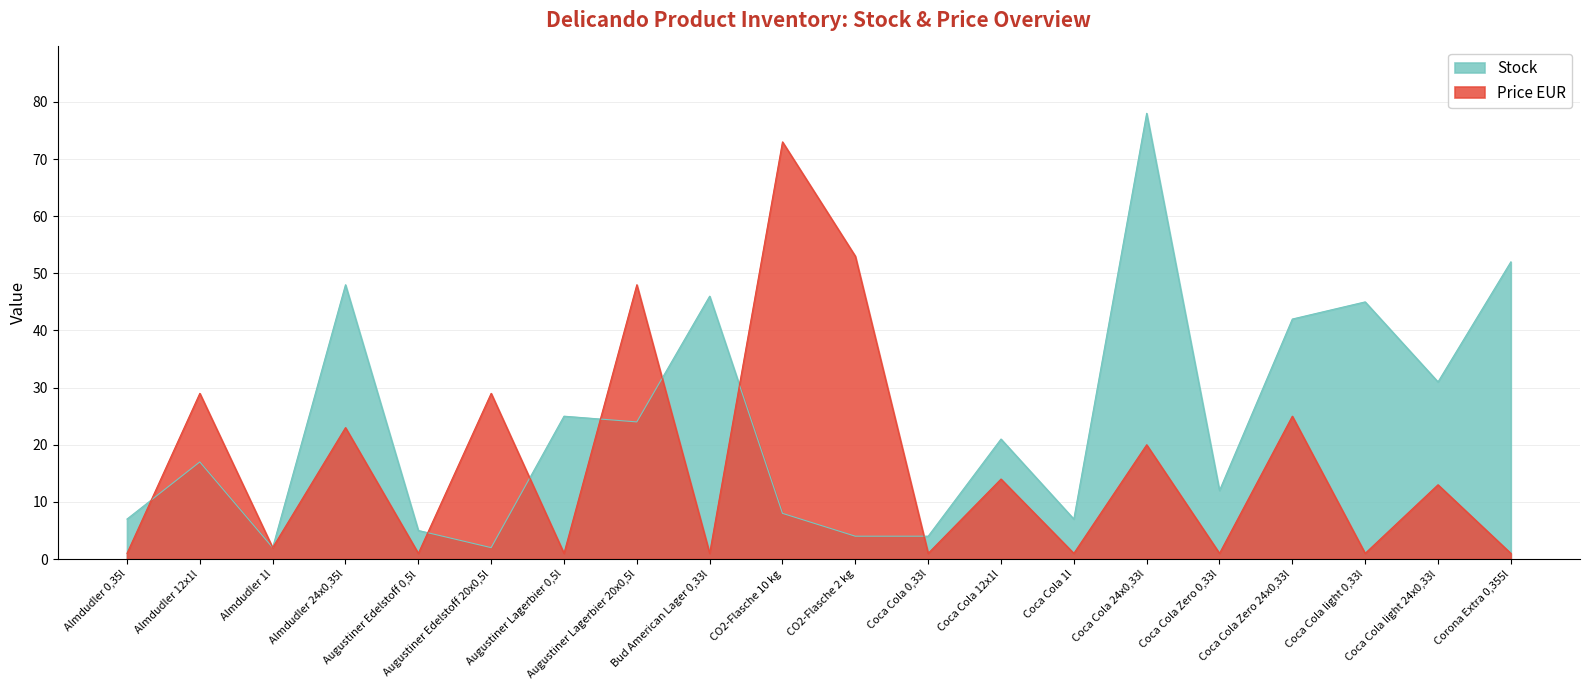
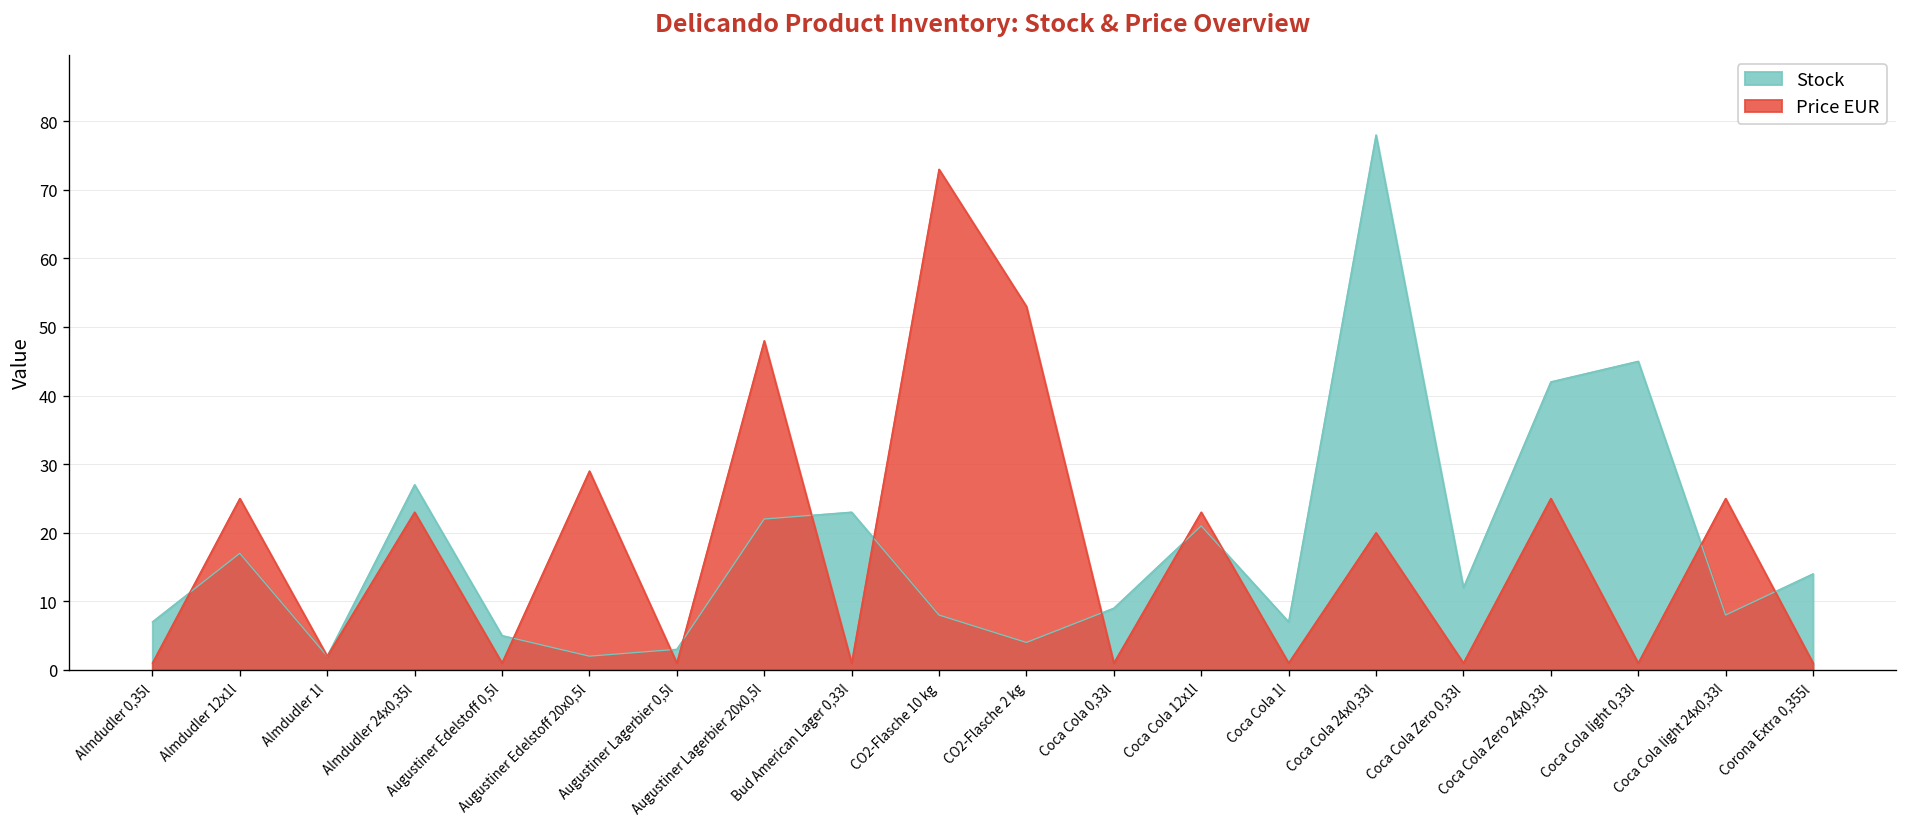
  {
    "Stock": {
      "Almdudler 0,35l": 7,
      "Almdudler 12x1l": 17,
-     "Almdudler 24x0,35l": 48,
+     "Almdudler 24x0,35l": 27,
      "Augustiner Edelstoff 0,5l": 5,
      "Augustiner Edelstoff 20x0,5l": 2,
-     "Augustiner Lagerbier 0,5l": 25,
-     "Augustiner Lagerbier 20x0,5l": 24,
-     "Bud American Lager 0,33l": 46,
+     "Augustiner Lagerbier 0,5l": 3,
+     "Augustiner Lagerbier 20x0,5l": 22,
+     "Bud American Lager 0,33l": 23,
      "CO2-Flasche 10 kg": 8,
      "CO2-Flasche 2 kg": 4,
-     "Coca Cola 0,33l": 4,
+     "Coca Cola 0,33l": 9,
      "Coca Cola 12x1l": 21,
      "Coca Cola 1l": 7,
      "Coca Cola 24x0,33l": 78,
      "Coca Cola Zero 0,33l": 12,
      "Coca Cola Zero 24x0,33l": 42,
      "Coca Cola light 0,33l": 45,
-     "Coca Cola light 24x0,33l": 31,
-     "Corona Extra 0,355l": 52
+     "Coca Cola light 24x0,33l": 8,
+     "Corona Extra 0,355l": 14
    },
    "Price EUR": {
      "Almdudler 0,35l": 1,
-     "Almdudler 12x1l": 29,
+     "Almdudler 12x1l": 25,
      "Almdudler 24x0,35l": 23,
      "Augustiner Edelstoff 0,5l": 1,
      "Augustiner Edelstoff 20x0,5l": 29,
      "Augustiner Lagerbier 0,5l": 1,
      "Augustiner Lagerbier 20x0,5l": 48,
      "Bud American Lager 0,33l": 1,
      "CO2-Flasche 10 kg": 73,
      "CO2-Flasche 2 kg": 53,
      "Coca Cola 0,33l": 1,
-     "Coca Cola 12x1l": 14,
+     "Coca Cola 12x1l": 23,
      "Coca Cola 1l": 1,
      "Coca Cola 24x0,33l": 20,
      "Coca Cola Zero 0,33l": 1,
      "Coca Cola Zero 24x0,33l": 25,
      "Coca Cola light 0,33l": 1,
-     "Coca Cola light 24x0,33l": 13,
+     "Coca Cola light 24x0,33l": 25,
      "Corona Extra 0,355l": 1
    }
  }
